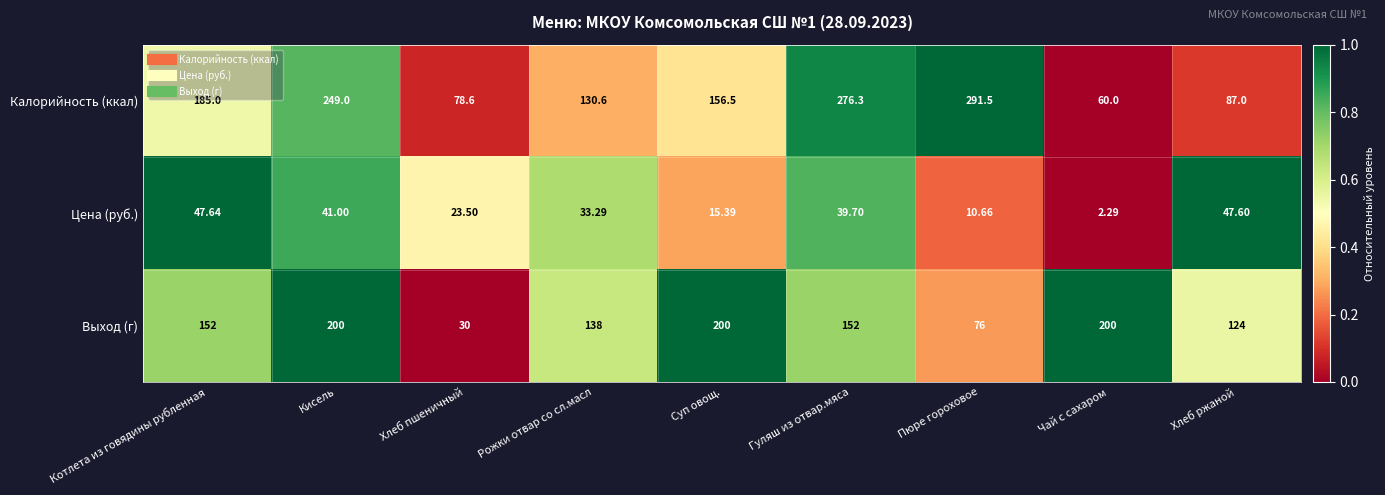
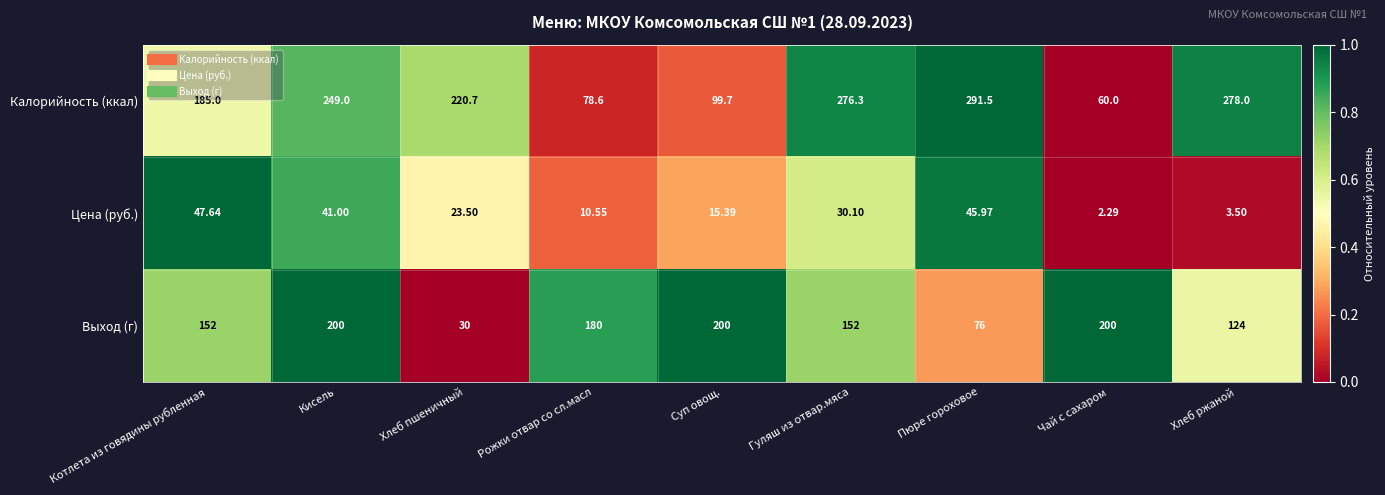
  {
    "Калорийность (ккал)": {
      "Кисель": 249.0,
-     "Хлеб пшеничный": 78.6,
-     "Рожки отвар со сл.масл": 130.6,
-     "Суп овощ.": 156.5,
+     "Хлеб пшеничный": 220.7,
+     "Рожки отвар со сл.масл": 78.6,
+     "Суп овощ.": 99.7,
      "Гуляш из отвар.мяса": 276.3,
      "Пюре гороховое": 291.5,
      "Чай с сахаром": 60.0,
-     "Хлеб ржаной": 87.0
+     "Хлеб ржаной": 278.0
    },
    "Цена (руб.)": {
      "Котлета из говядины рубленная": 47.64,
      "Кисель": 41.00,
      "Хлеб пшеничный": 23.50,
-     "Рожки отвар со сл.масл": 33.29,
+     "Рожки отвар со сл.масл": 10.55,
      "Суп овощ.": 15.39,
-     "Гуляш из отвар.мяса": 39.70,
-     "Пюре гороховое": 10.66,
+     "Гуляш из отвар.мяса": 30.10,
+     "Пюре гороховое": 45.97,
      "Чай с сахаром": 2.29,
-     "Хлеб ржаной": 47.60
+     "Хлеб ржаной": 3.50
    },
    "Выход (г)": {
      "Котлета из говядины рубленная": 152,
      "Кисель": 200,
      "Хлеб пшеничный": 30,
-     "Рожки отвар со сл.масл": 138,
+     "Рожки отвар со сл.масл": 180,
      "Суп овощ.": 200,
      "Гуляш из отвар.мяса": 152,
      "Пюре гороховое": 76,
      "Чай с сахаром": 200,
      "Хлеб ржаной": 124
    }
  }
